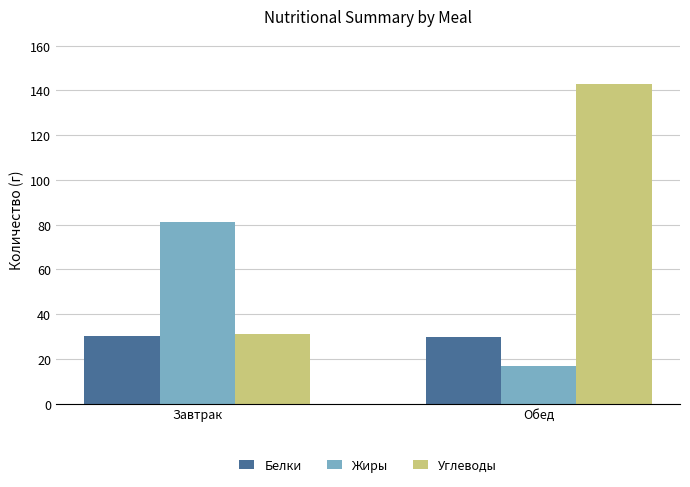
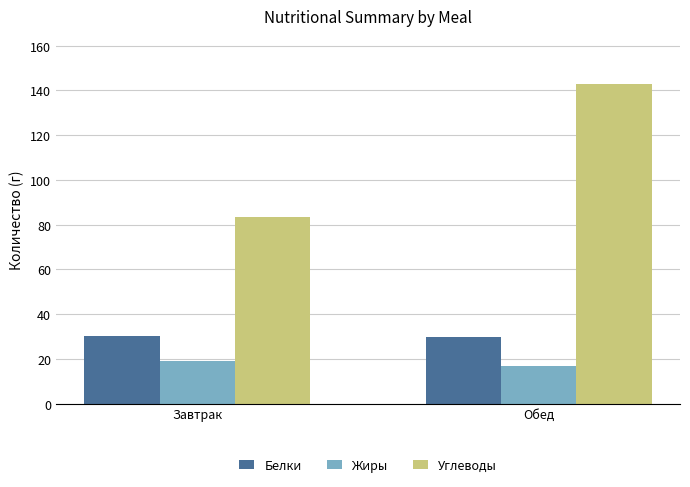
  {
    "Белки": {
      "Завтрак": 30,
      "Обед": 30
    },
    "Жиры": {
-     "Завтрак": 81,
+     "Завтрак": 19,
      "Обед": 17
    },
    "Углеводы": {
-     "Завтрак": 31,
+     "Завтрак": 83,
      "Обед": 143
    }
  }
